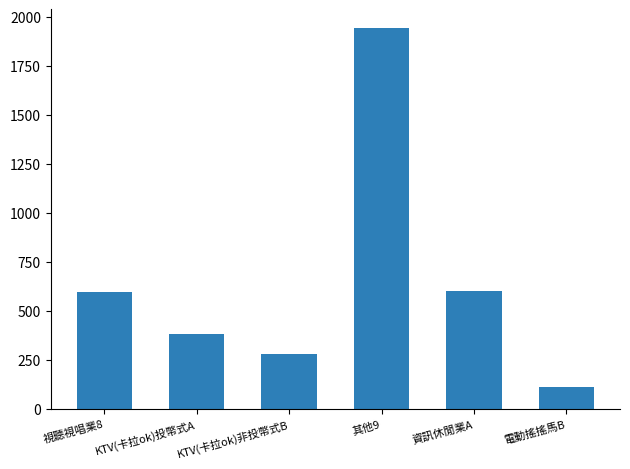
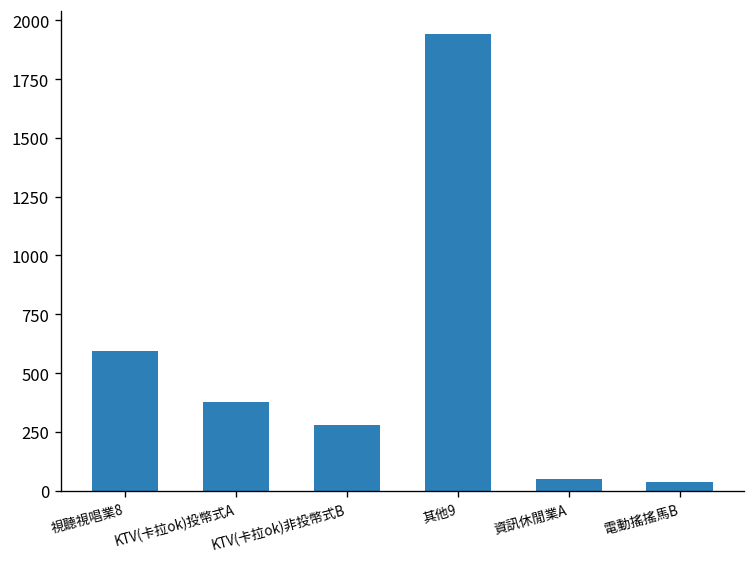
  {
    "視聽視唱業8": 600,
    "KTV(卡拉ok)投幣式A": 380,
    "KTV(卡拉ok)非投幣式B": 280,
    "其他9": 1940,
-   "資訊休閒業A": 600,
-   "電動搖搖馬B": 110
+   "資訊休閒業A": 50,
+   "電動搖搖馬B": 40
  }
